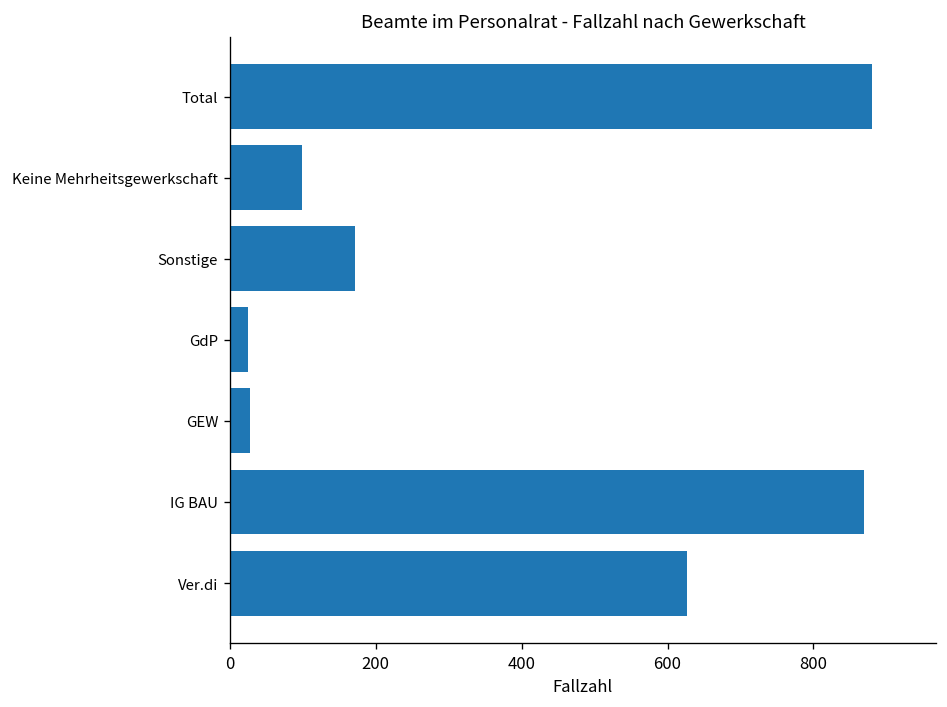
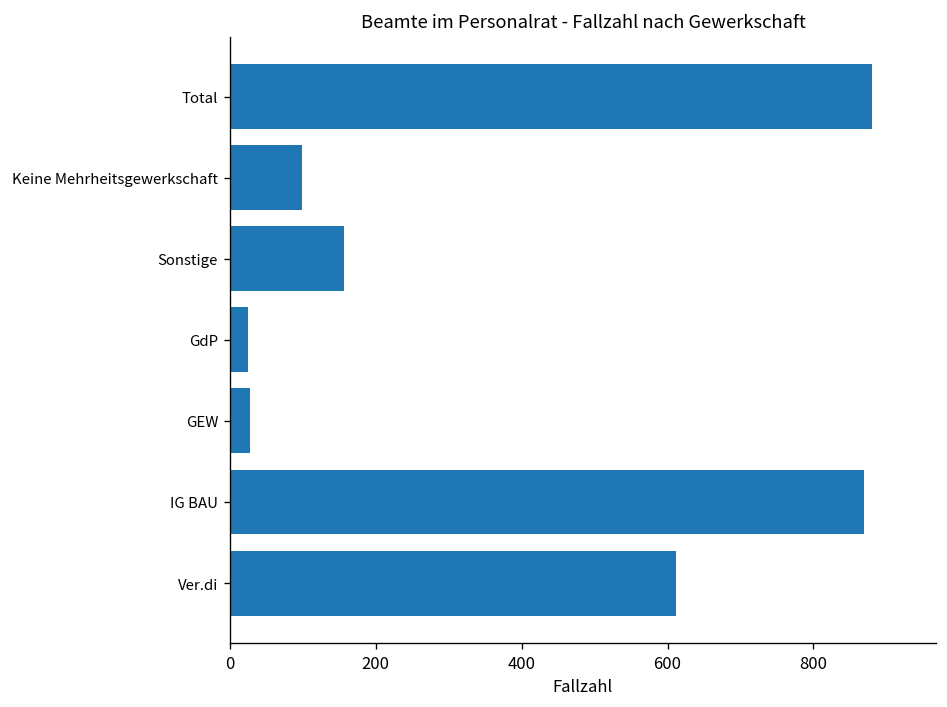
  {
    "Total": 880,
    "Keine Mehrheitsgewerkschaft": 100,
-   "Sonstige": 170,
+   "Sonstige": 160,
    "GdP": 30,
    "GEW": 30,
    "IG BAU": 870,
-   "Ver.di": 630
+   "Ver.di": 610
  }
